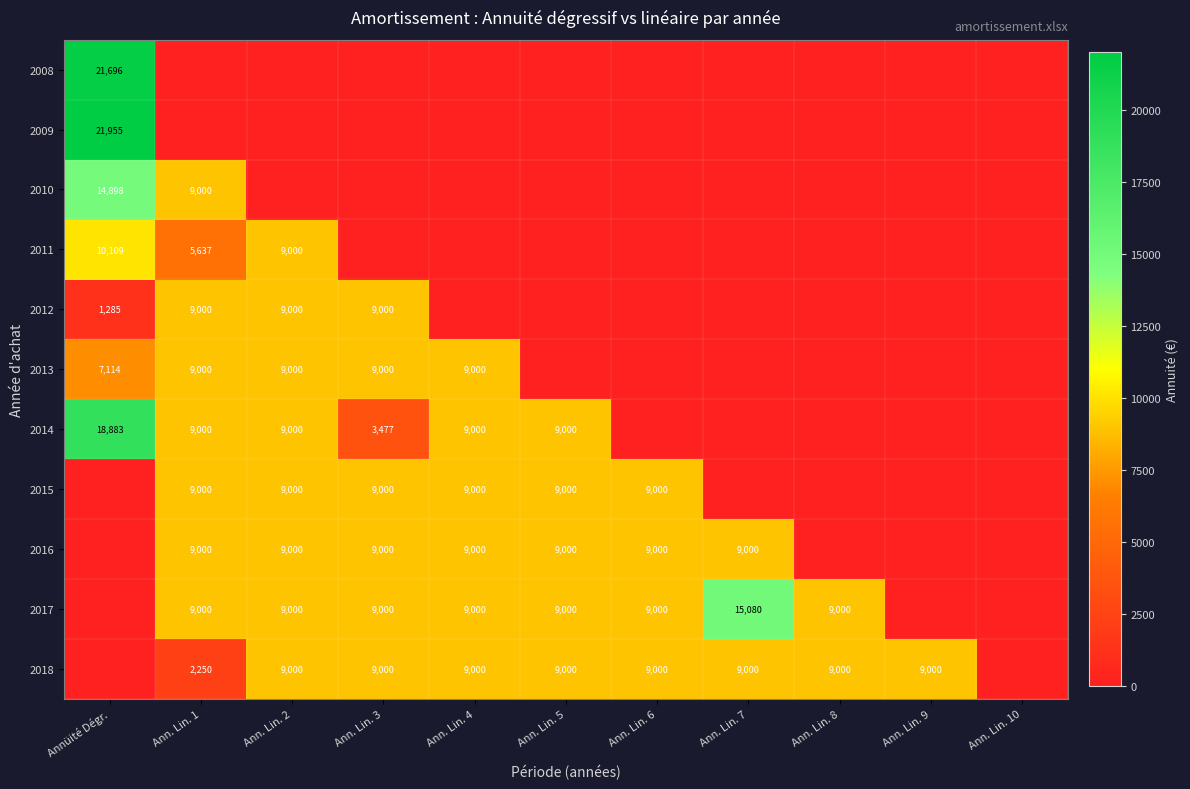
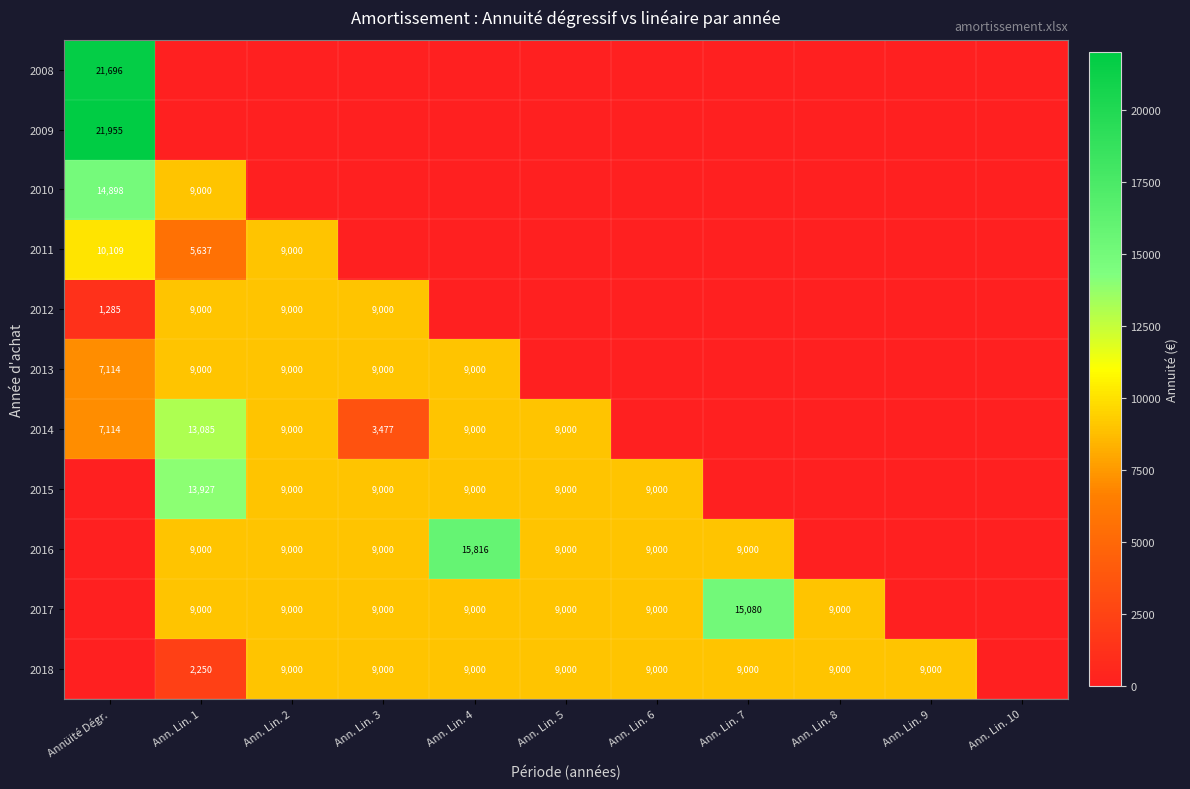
  {
    "2008": {
      "Annüité Dégr.": "21,696"
    },
    "2009": {
      "Annüité Dégr.": "21,955"
    },
    "2010": {
      "Annüité Dégr.": "14,898",
      "Ann. Lin. 1": "9,000"
    },
    "2011": {
      "Annüité Dégr.": "10,109",
      "Ann. Lin. 1": "5,637",
      "Ann. Lin. 2": "9,000"
    },
    "2012": {
      "Annüité Dégr.": "1,285",
      "Ann. Lin. 1": "9,000",
      "Ann. Lin. 2": "9,000",
      "Ann. Lin. 3": "9,000"
    },
    "2013": {
      "Annüité Dégr.": "7,114",
      "Ann. Lin. 1": "9,000",
      "Ann. Lin. 2": "9,000",
      "Ann. Lin. 3": "9,000",
      "Ann. Lin. 4": "9,000"
    },
    "2014": {
-     "Annüité Dégr.": "18,883",
-     "Ann. Lin. 1": "9,000",
+     "Annüité Dégr.": "7,114",
+     "Ann. Lin. 1": "13,085",
      "Ann. Lin. 2": "9,000",
      "Ann. Lin. 3": "3,477",
      "Ann. Lin. 4": "9,000",
      "Ann. Lin. 5": "9,000"
    },
    "2015": {
-     "Ann. Lin. 1": "9,000",
+     "Ann. Lin. 1": "13,927",
      "Ann. Lin. 2": "9,000",
      "Ann. Lin. 3": "9,000",
      "Ann. Lin. 4": "9,000",
      "Ann. Lin. 5": "9,000",
      "Ann. Lin. 6": "9,000"
    },
    "2016": {
      "Ann. Lin. 1": "9,000",
      "Ann. Lin. 2": "9,000",
      "Ann. Lin. 3": "9,000",
-     "Ann. Lin. 4": "9,000",
+     "Ann. Lin. 4": "15,816",
      "Ann. Lin. 5": "9,000",
      "Ann. Lin. 6": "9,000",
      "Ann. Lin. 7": "9,000"
    },
    "2017": {
      "Ann. Lin. 1": "9,000",
      "Ann. Lin. 2": "9,000",
      "Ann. Lin. 3": "9,000",
      "Ann. Lin. 4": "9,000",
      "Ann. Lin. 5": "9,000",
      "Ann. Lin. 6": "9,000",
      "Ann. Lin. 7": "15,080",
      "Ann. Lin. 8": "9,000"
    },
    "2018": {
      "Ann. Lin. 1": "2,250",
      "Ann. Lin. 2": "9,000",
      "Ann. Lin. 3": "9,000",
      "Ann. Lin. 4": "9,000",
      "Ann. Lin. 5": "9,000",
      "Ann. Lin. 6": "9,000",
      "Ann. Lin. 7": "9,000",
      "Ann. Lin. 8": "9,000",
      "Ann. Lin. 9": "9,000"
    }
  }
